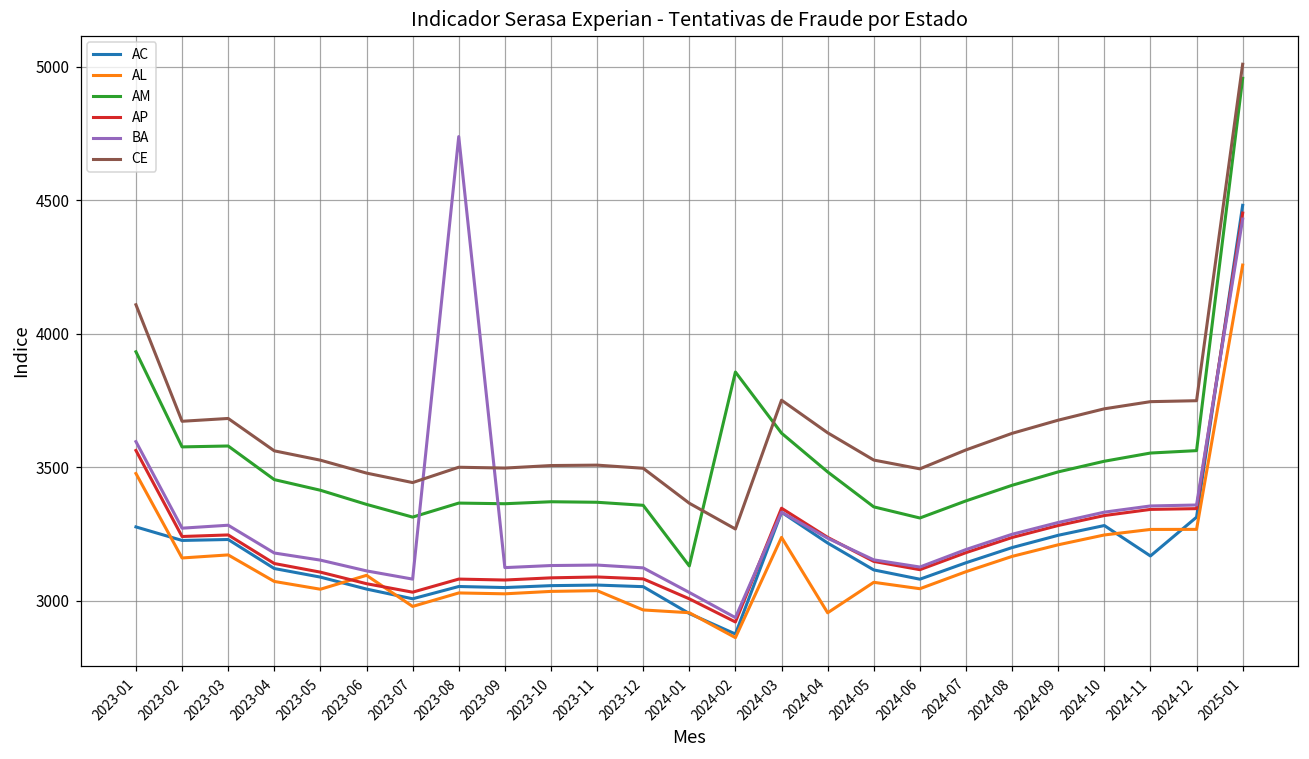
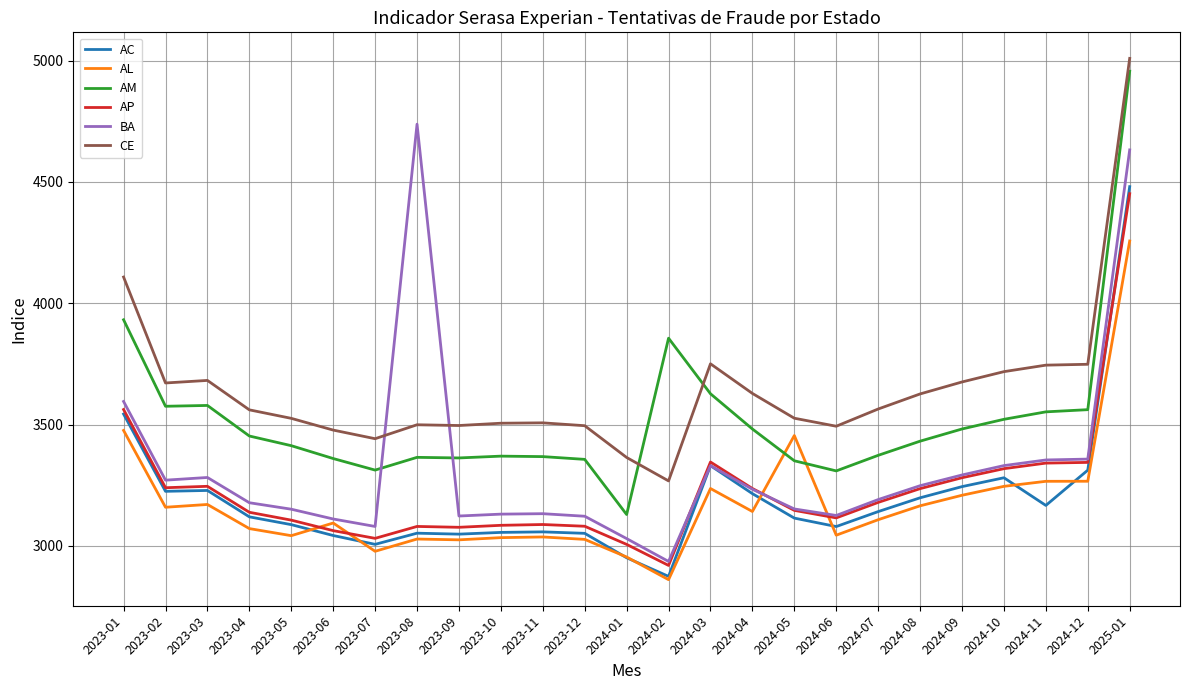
  {
    "AC": {
-     "2023-01": 3280,
+     "2023-01": 3540,
      "2023-02": 3230,
      "2023-03": 3230,
      "2023-04": 3120,
      "2023-05": 3090,
      "2023-06": 3040,
      "2023-07": 3010,
      "2023-08": 3050,
      "2023-09": 3050,
      "2023-10": 3060,
      "2023-11": 3060,
      "2023-12": 3050,
      "2024-02": 2870,
      "2024-04": 3220,
      "2024-05": 3110,
      "2024-06": 3080,
      "2024-07": 3140,
      "2024-08": 3200,
      "2024-09": 3240,
      "2024-10": 3280,
      "2024-11": 3170,
      "2024-12": 3310,
      "2025-01": 4480
    },
    "AL": {
      "2023-01": 3480,
      "2023-02": 3160,
      "2023-03": 3170,
      "2023-04": 3070,
      "2023-05": 3040,
      "2023-06": 3090,
      "2023-07": 2980,
      "2023-08": 3030,
      "2023-09": 3030,
      "2023-10": 3030,
      "2023-11": 3040,
-     "2023-12": 2960,
+     "2023-12": 3030,
      "2024-02": 2860,
      "2024-03": 3240,
-     "2024-04": 2950,
-     "2024-05": 3070,
+     "2024-04": 3140,
+     "2024-05": 3450,
      "2024-06": 3040,
      "2024-07": 3110,
      "2024-08": 3170,
      "2024-09": 3210,
      "2024-10": 3250,
      "2024-11": 3270,
      "2024-12": 3270,
      "2025-01": 4260
    },
    "AM": {
      "2023-01": 3930,
      "2023-02": 3580,
      "2023-03": 3580,
      "2023-04": 3450,
      "2023-05": 3410,
      "2023-06": 3360,
      "2023-07": 3310,
      "2023-08": 3360,
      "2023-09": 3360,
      "2023-10": 3370,
      "2023-11": 3370,
      "2023-12": 3360,
      "2024-01": 3130,
      "2024-02": 3860,
      "2024-03": 3630,
      "2024-04": 3480,
      "2024-05": 3350,
      "2024-06": 3310,
      "2024-07": 3370,
      "2024-08": 3430,
      "2024-09": 3480,
      "2024-10": 3520,
      "2024-11": 3550,
      "2024-12": 3560,
      "2025-01": 4960
    },
    "AP": {
      "2023-01": 3560,
      "2023-02": 3240,
      "2023-03": 3250,
      "2023-04": 3140,
      "2023-05": 3110,
      "2023-06": 3060,
      "2023-07": 3030,
      "2023-08": 3080,
      "2023-09": 3080,
      "2023-10": 3080,
      "2023-11": 3090,
      "2023-12": 3080,
      "2024-01": 3010,
      "2024-02": 2920,
      "2024-03": 3350,
      "2024-07": 3180,
      "2024-08": 3240,
      "2024-09": 3280,
      "2024-10": 3320,
      "2024-11": 3340,
      "2024-12": 3340,
      "2025-01": 4450
    },
    "BA": {
      "2023-01": 3600,
      "2023-02": 3270,
      "2023-03": 3280,
      "2023-04": 3180,
      "2023-05": 3150,
      "2023-06": 3110,
      "2023-07": 3080,
      "2023-08": 4740,
      "2023-09": 3120,
      "2023-10": 3130,
      "2023-11": 3130,
      "2023-12": 3120,
      "2024-01": 3030,
      "2024-02": 2940,
      "2024-07": 3190,
      "2024-08": 3250,
      "2024-09": 3290,
      "2024-10": 3330,
      "2024-11": 3350,
      "2024-12": 3360,
-     "2025-01": 4430
+     "2025-01": 4630
    },
    "CE": {
      "2023-01": 4110,
      "2023-02": 3670,
      "2023-03": 3680,
      "2023-04": 3560,
      "2023-05": 3530,
      "2023-06": 3480,
      "2023-07": 3440,
      "2023-08": 3500,
      "2023-09": 3500,
      "2023-10": 3510,
      "2023-11": 3510,
      "2023-12": 3500,
      "2024-01": 3360,
      "2024-02": 3270,
      "2024-03": 3750,
      "2024-04": 3630,
      "2024-05": 3530,
      "2024-06": 3490,
      "2024-07": 3560,
      "2024-08": 3630,
      "2024-09": 3680,
      "2024-10": 3720,
      "2024-11": 3740,
      "2024-12": 3750,
      "2025-01": 5010
    }
  }
